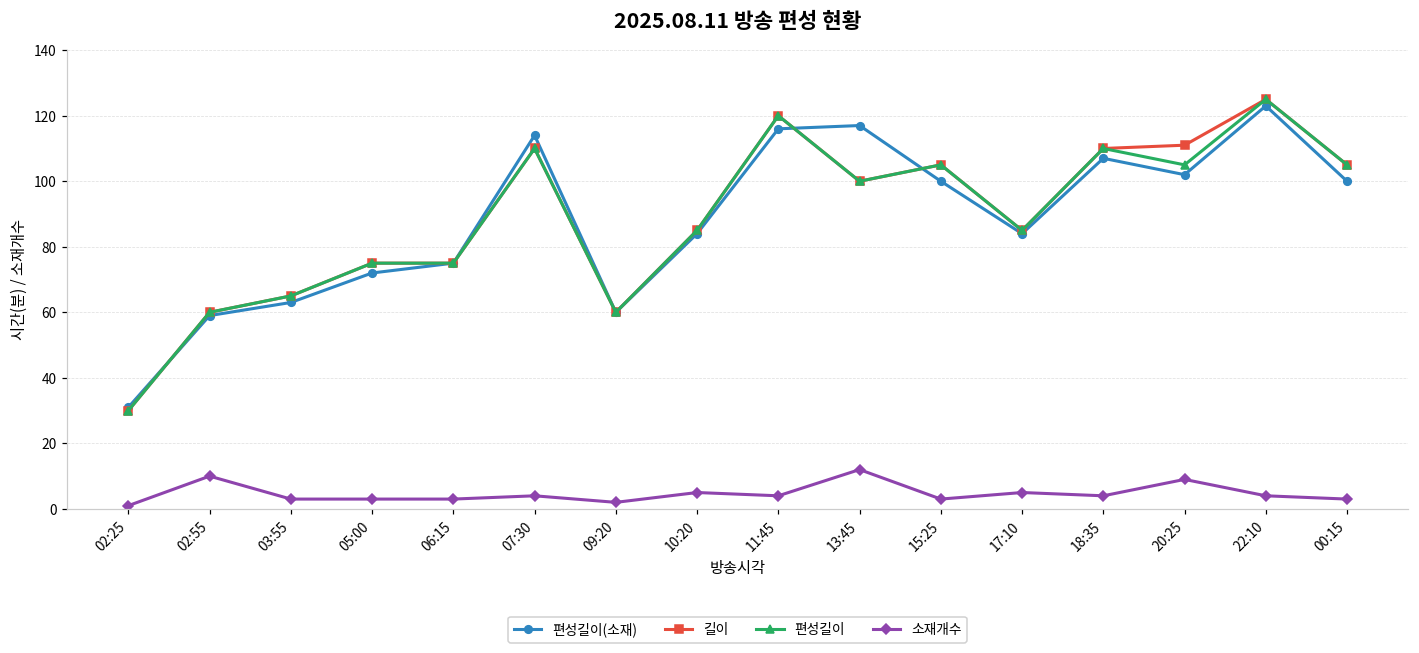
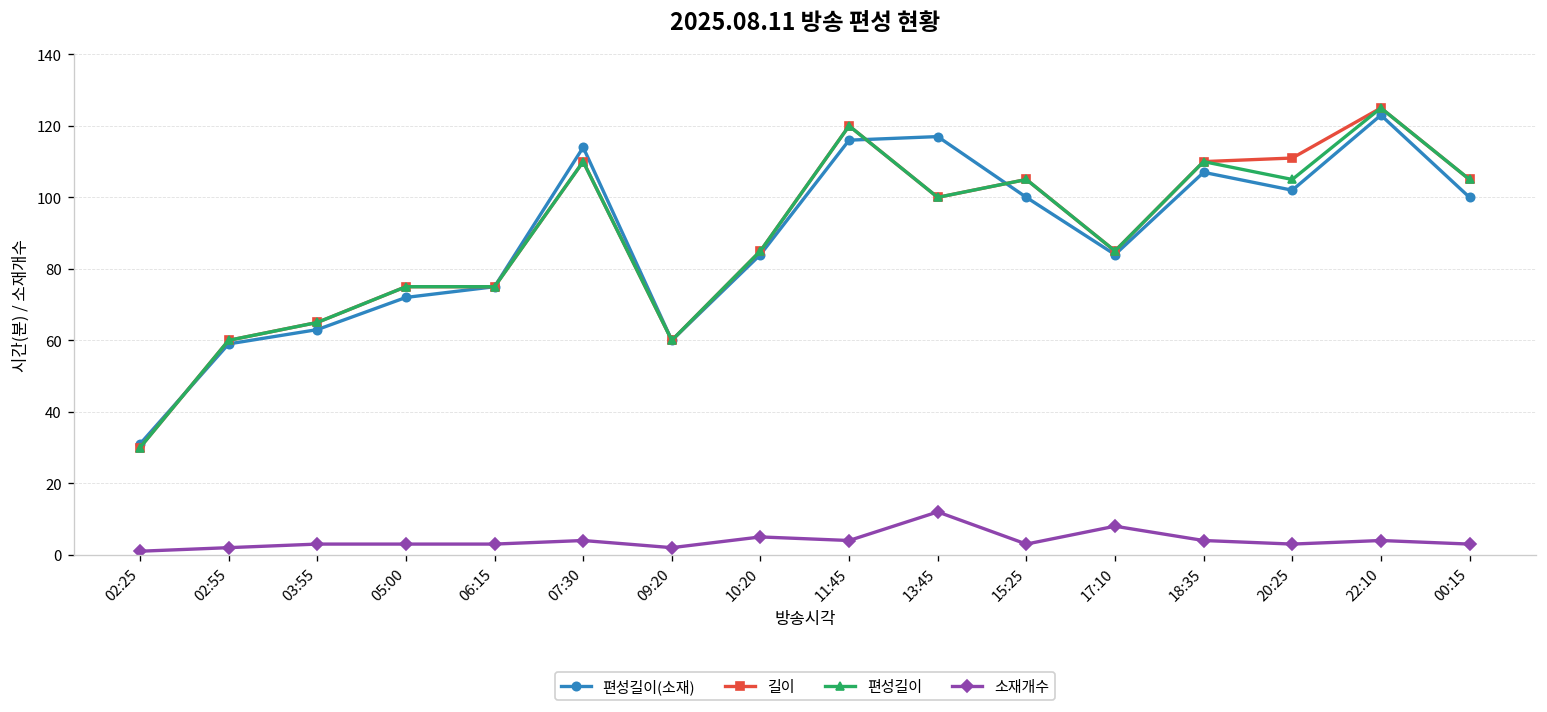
  {
    "편성길이(소재)": {
      "02:25": 31,
      "02:55": 59,
      "03:55": 63,
      "05:00": 72,
      "07:30": 114,
      "10:20": 84,
      "11:45": 116,
      "13:45": 117,
      "15:25": 100,
      "17:10": 84,
      "18:35": 107,
      "20:25": 102,
      "22:10": 123,
      "00:15": 100
    },
    "길이": {
      "20:25": 111
    },
    "편성길이": {
      "20:25": 105
    },
    "소재개수": {
      "02:25": 1,
-     "02:55": 10,
+     "02:55": 2,
      "03:55": 3,
      "05:00": 3,
      "06:15": 3,
      "07:30": 4,
      "09:20": 2,
      "10:20": 5,
      "11:45": 4,
      "13:45": 12,
      "15:25": 3,
-     "17:10": 5,
+     "17:10": 8,
      "18:35": 4,
-     "20:25": 9,
+     "20:25": 3,
      "22:10": 4,
      "00:15": 3
    }
  }
